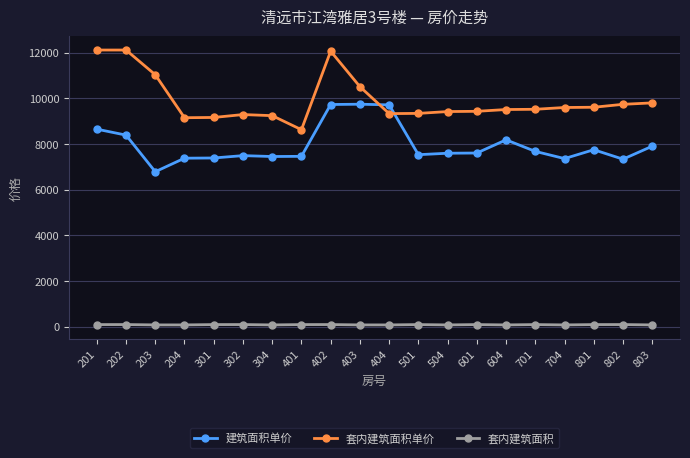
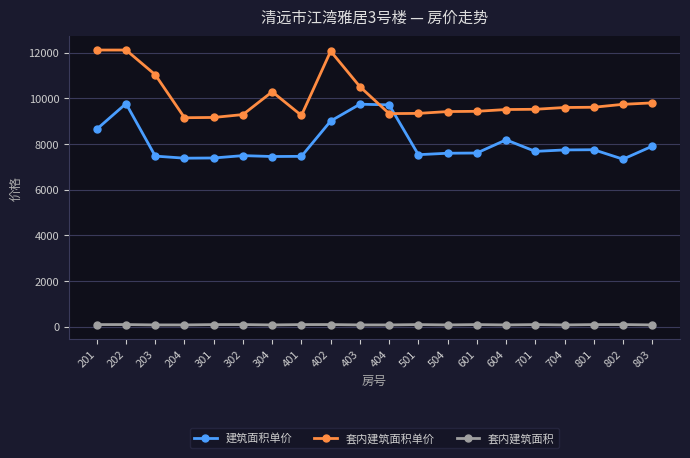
  {
    "建筑面积单价": {
      "201": 8700,
-     "202": 8400,
-     "203": 6800,
+     "202": 9800,
+     "203": 7500,
      "204": 7400,
      "301": 7400,
      "302": 7500,
      "304": 7500,
      "401": 7500,
-     "402": 9700,
+     "402": 9000,
      "403": 9700,
      "404": 9700,
      "501": 7500,
      "504": 7600,
      "601": 7600,
      "604": 8200,
      "701": 7700,
-     "704": 7400,
+     "704": 7700,
      "801": 7800,
      "802": 7300,
      "803": 7900
    },
    "套内建筑面积单价": {
      "201": 12100,
      "202": 12100,
      "203": 11000,
      "204": 9200,
      "301": 9200,
      "302": 9300,
-     "304": 9200,
-     "401": 8600,
+     "304": 10300,
+     "401": 9300,
      "402": 12100,
      "403": 10500,
      "404": 9300,
      "501": 9300,
      "504": 9400,
      "601": 9400,
      "604": 9500,
      "701": 9500,
      "704": 9600,
      "801": 9600,
      "802": 9700,
      "803": 9800
    },
    "套内建筑面积": {
      "201": 100,
      "202": 100,
      "203": 100,
      "204": 100,
      "301": 100,
      "302": 100,
      "304": 100,
      "401": 100,
      "402": 100,
      "403": 100,
      "404": 100,
      "501": 100,
      "504": 100,
      "601": 100,
      "604": 100,
      "701": 100,
      "704": 100,
      "801": 100,
      "802": 100,
      "803": 100
    }
  }
